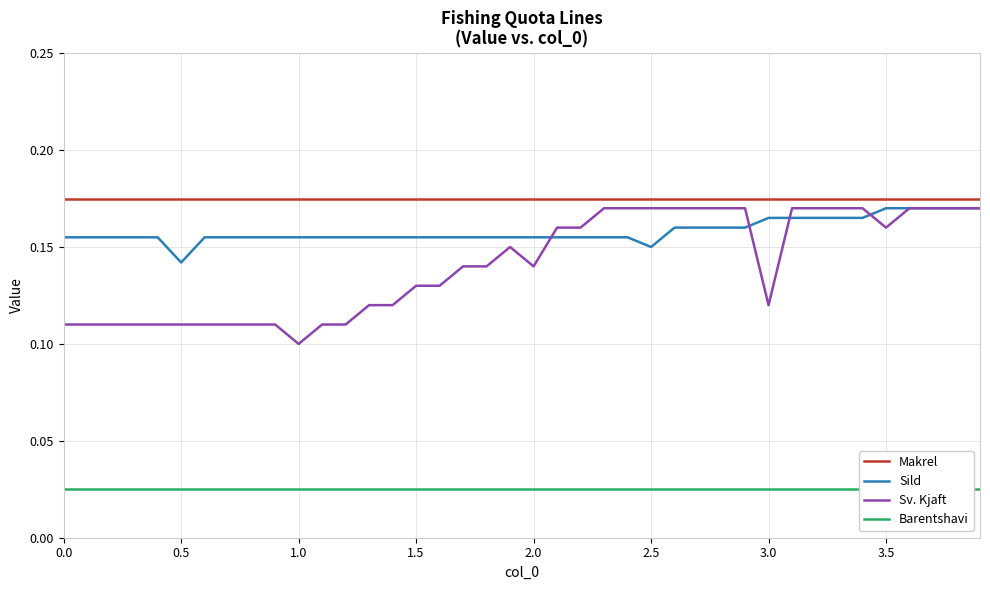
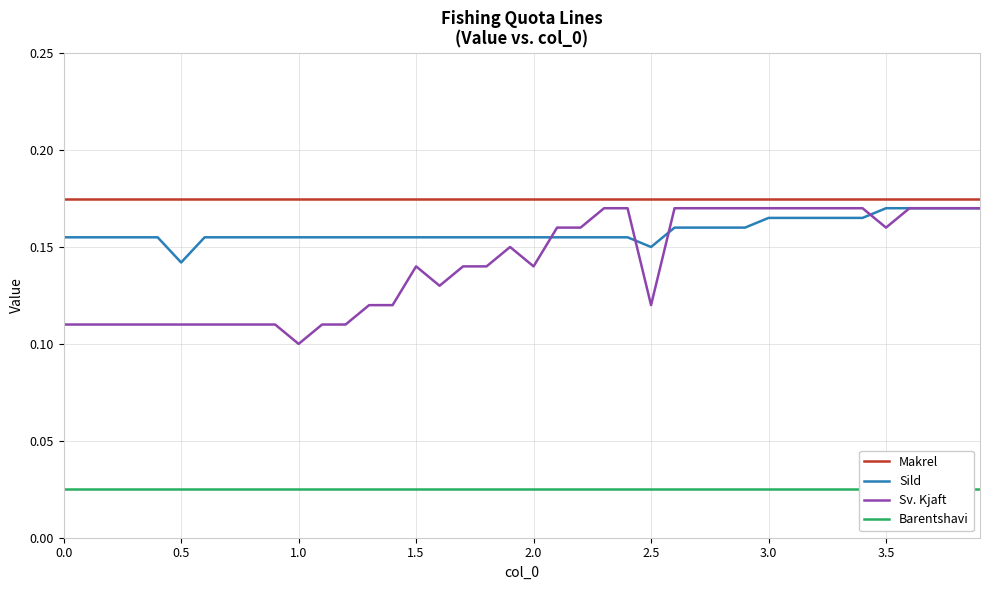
  {
    "Makrel": {
      "0.0": 0.175,
      "0.5": 0.175,
      "1.0": 0.175,
      "1.5": 0.175,
      "2.0": 0.175,
      "2.5": 0.175,
      "3.0": 0.175,
      "3.5": 0.175
    },
    "Sild": {
      "0.0": 0.155,
      "0.5": 0.142,
      "1.0": 0.155,
      "1.5": 0.155,
      "2.0": 0.155,
      "2.5": 0.15,
      "3.0": 0.165,
      "3.5": 0.17
    },
    "Sv. Kjaft": {
      "0.0": 0.11,
      "0.5": 0.11,
      "1.0": 0.10,
-     "1.5": 0.13,
+     "1.5": 0.14,
      "2.0": 0.14,
-     "2.5": 0.17,
-     "3.0": 0.12,
+     "2.5": 0.12,
+     "3.0": 0.17,
      "3.5": 0.16
    },
    "Barentshavi": {
      "0.0": 0.025,
      "0.5": 0.025,
      "1.0": 0.025,
      "1.5": 0.025,
      "2.0": 0.025,
      "2.5": 0.025,
      "3.0": 0.025
    }
  }
